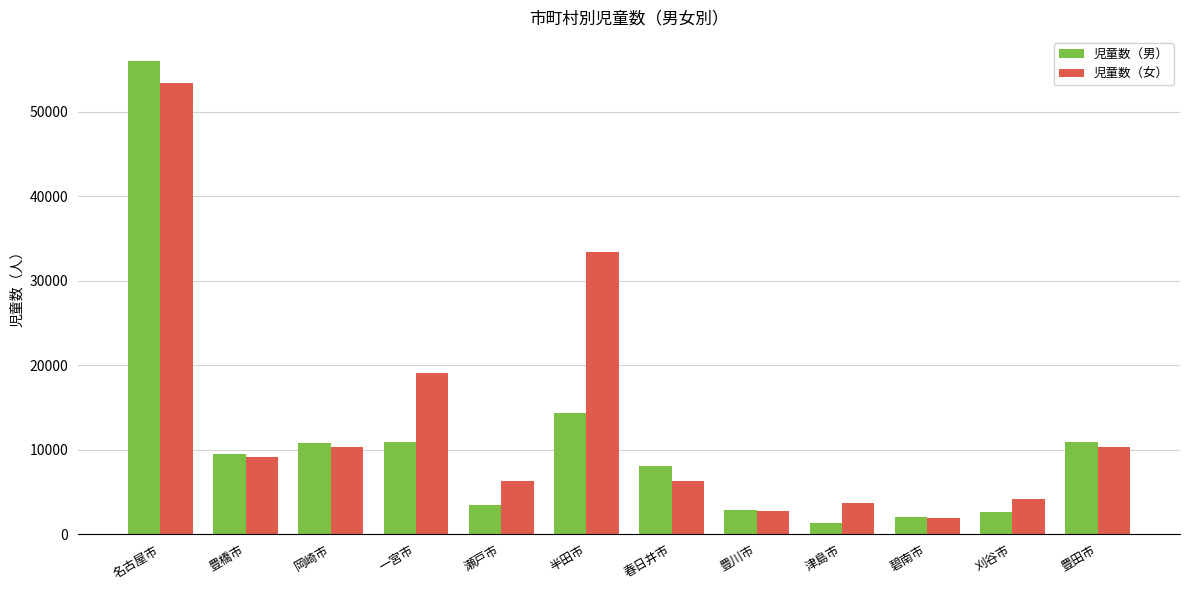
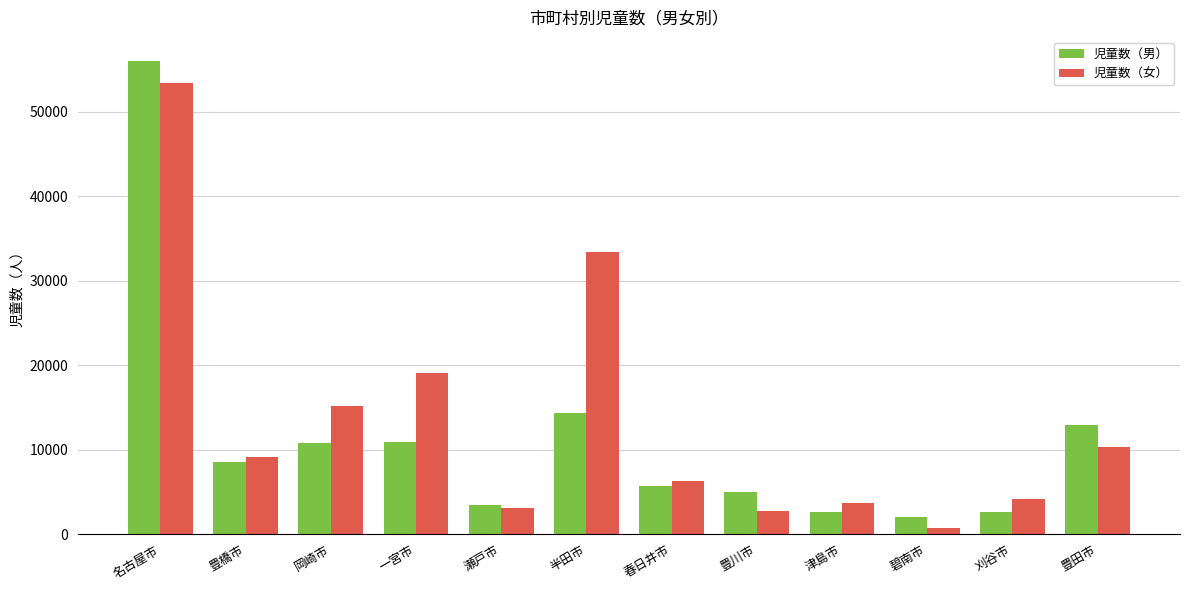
  {
    "児童数（男）": {
      "名古屋市": 56000,
-     "豊橋市": 9000,
+     "豊橋市": 8000,
      "岡崎市": 11000,
      "一宮市": 11000,
      "瀬戸市": 3000,
      "半田市": 14000,
-     "春日井市": 8000,
-     "豊川市": 3000,
-     "津島市": 1000,
+     "春日井市": 6000,
+     "豊川市": 5000,
+     "津島市": 3000,
      "碧南市": 2000,
      "刈谷市": 3000,
-     "豊田市": 11000
+     "豊田市": 13000
    },
    "児童数（女）": {
      "名古屋市": 53000,
      "豊橋市": 9000,
-     "岡崎市": 10000,
+     "岡崎市": 15000,
      "一宮市": 19000,
-     "瀬戸市": 6000,
+     "瀬戸市": 3000,
      "半田市": 33000,
      "春日井市": 6000,
      "豊川市": 3000,
      "津島市": 4000,
-     "碧南市": 2000,
+     "碧南市": 1000,
      "刈谷市": 4000,
      "豊田市": 10000
    }
  }
